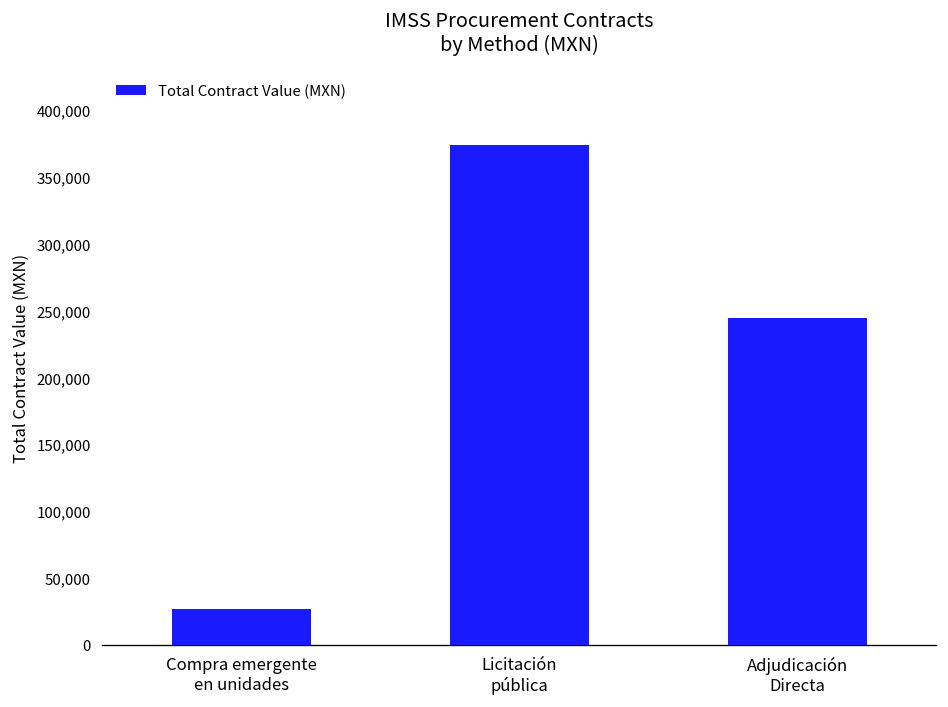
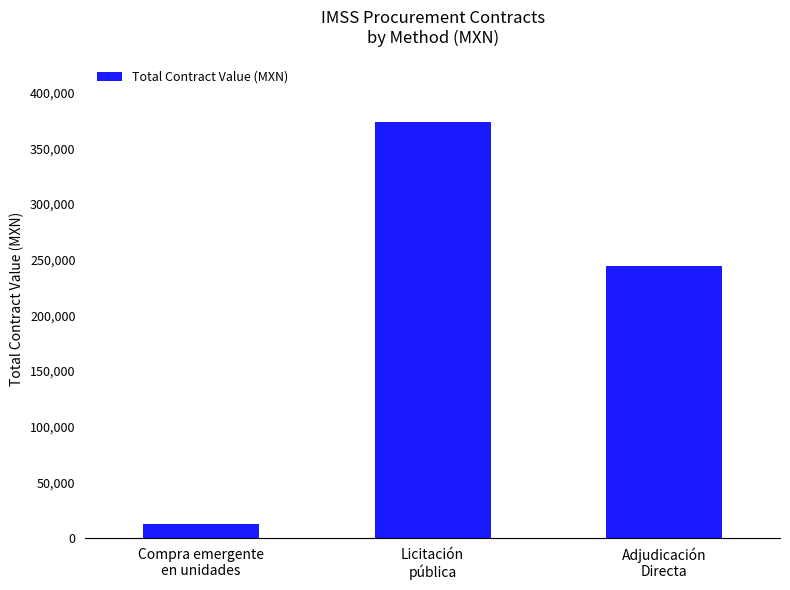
  {
-   "Compra emergente en unidades": "26,000",
+   "Compra emergente en unidades": "12,000",
    "Licitación pública": "374,000",
    "Adjudicación Directa": "245,000"
  }
